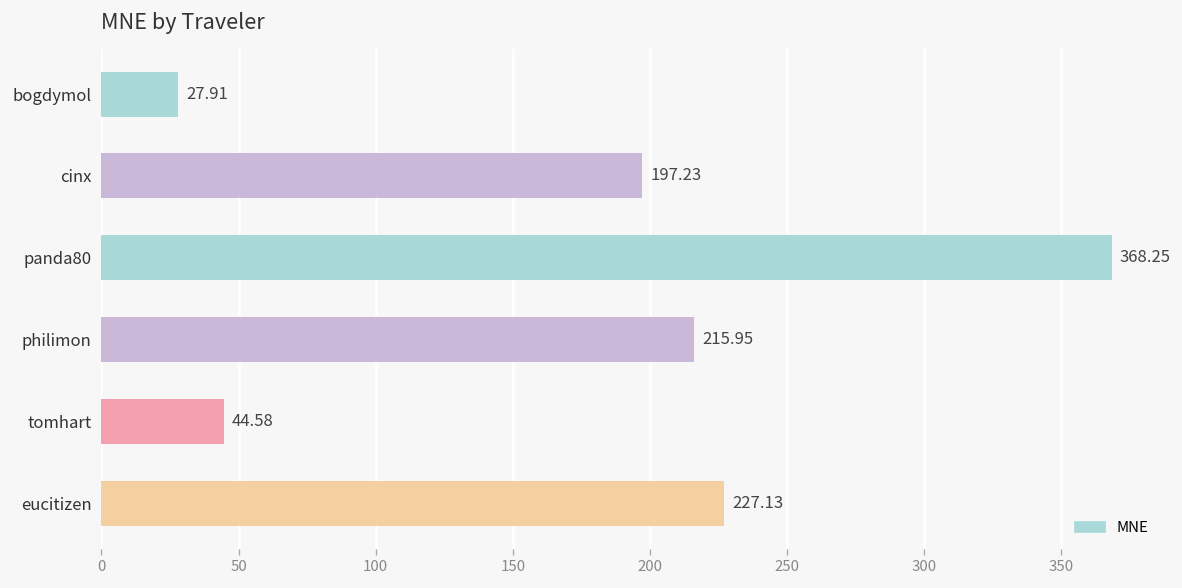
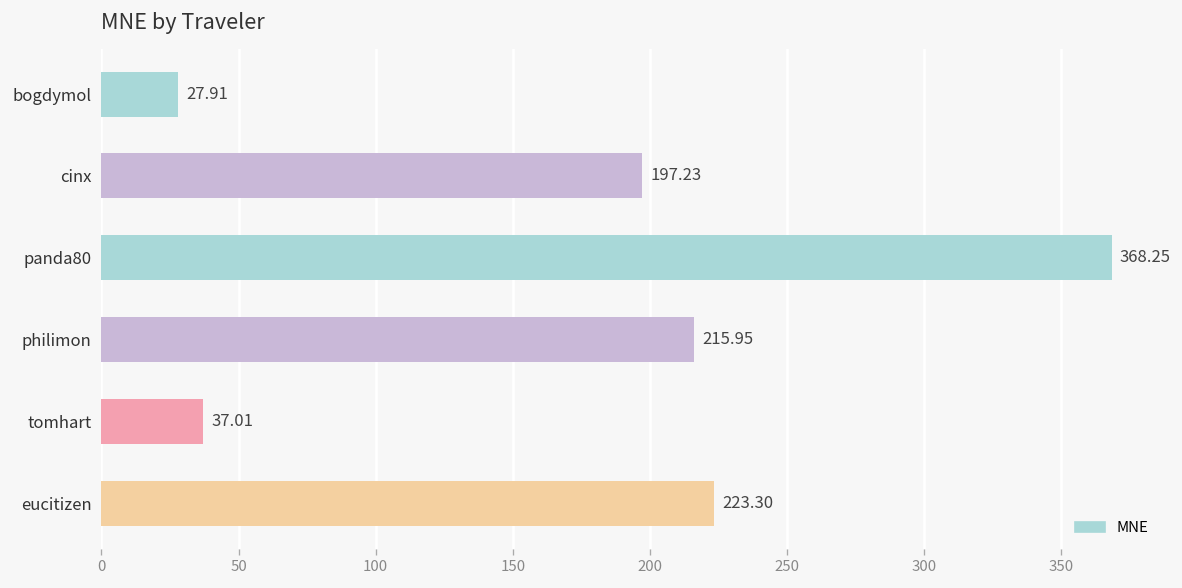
  {
    "bogdymol": 27.91,
    "cinx": 197.23,
    "panda80": 368.25,
    "philimon": 215.95,
-   "tomhart": 44.58,
-   "eucitizen": 227.13
+   "tomhart": 37.01,
+   "eucitizen": 223.30
  }
